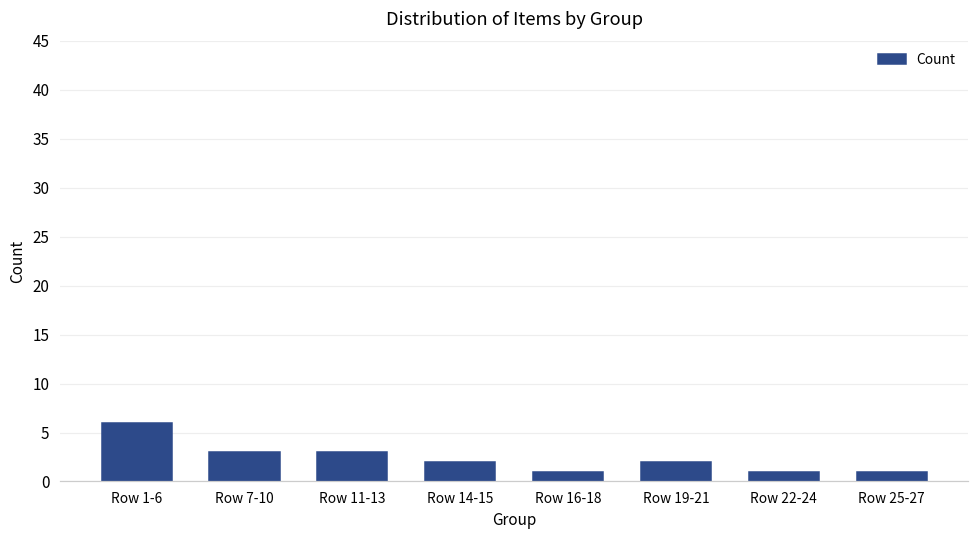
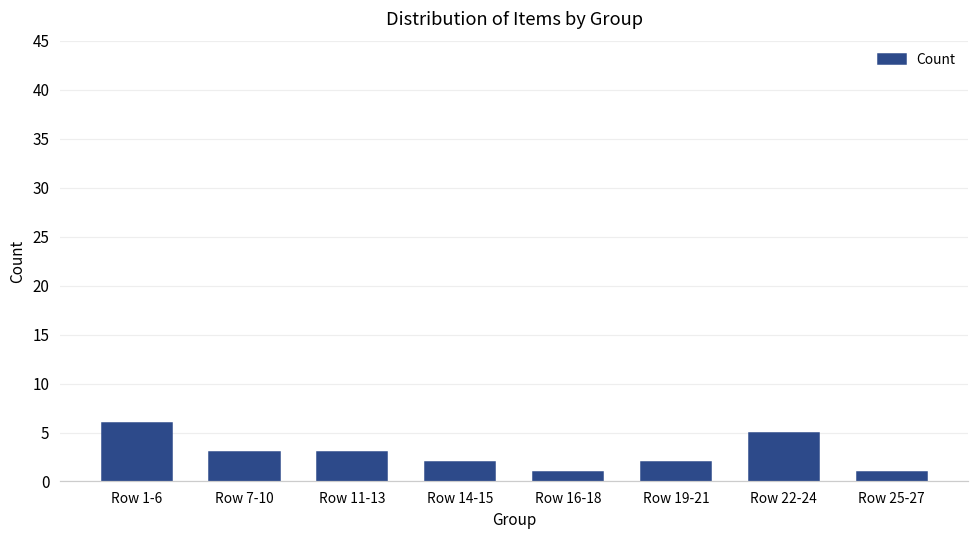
  {
    "Row 1-6": 6,
    "Row 7-10": 3,
    "Row 11-13": 3,
    "Row 14-15": 2,
    "Row 16-18": 1,
    "Row 19-21": 2,
-   "Row 22-24": 1,
+   "Row 22-24": 5,
    "Row 25-27": 1
  }
